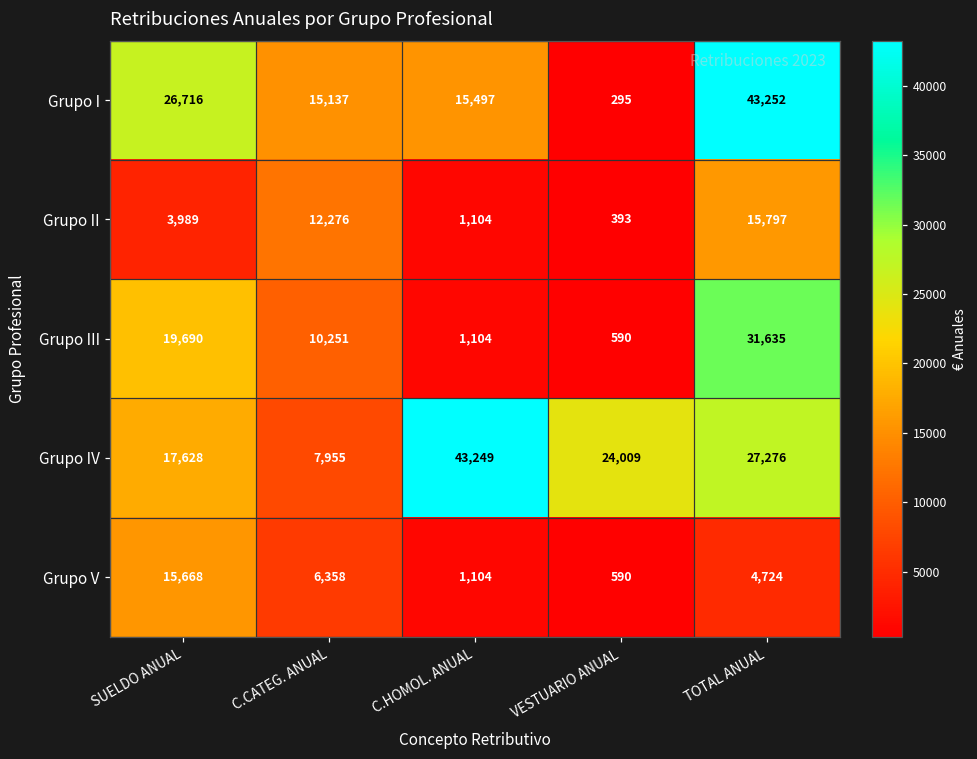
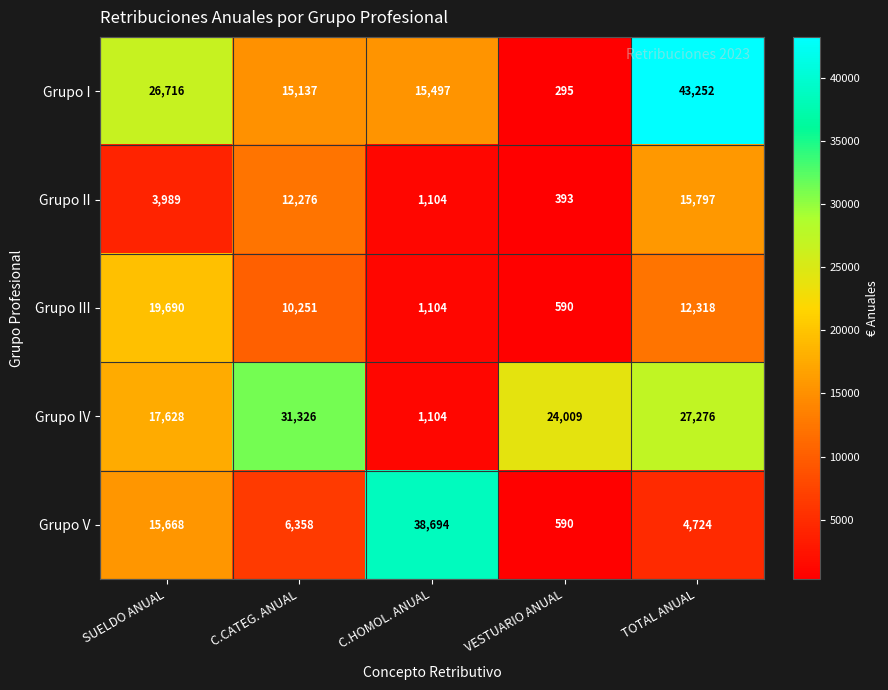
  {
    "Grupo I": {
      "SUELDO ANUAL": "26,716",
      "C.CATEG. ANUAL": "15,137",
      "C.HOMOL. ANUAL": "15,497",
      "VESTUARIO ANUAL": "295"
    },
    "Grupo II": {
      "SUELDO ANUAL": "3,989",
      "C.CATEG. ANUAL": "12,276",
      "C.HOMOL. ANUAL": "1,104",
      "VESTUARIO ANUAL": "393",
      "TOTAL ANUAL": "15,797"
    },
    "Grupo III": {
      "SUELDO ANUAL": "19,690",
      "C.CATEG. ANUAL": "10,251",
      "C.HOMOL. ANUAL": "1,104",
      "VESTUARIO ANUAL": "590",
-     "TOTAL ANUAL": "31,635"
+     "TOTAL ANUAL": "12,318"
    },
    "Grupo IV": {
      "SUELDO ANUAL": "17,628",
-     "C.CATEG. ANUAL": "7,955",
-     "C.HOMOL. ANUAL": "43,249",
+     "C.CATEG. ANUAL": "31,326",
+     "C.HOMOL. ANUAL": "1,104",
      "VESTUARIO ANUAL": "24,009",
      "TOTAL ANUAL": "27,276"
    },
    "Grupo V": {
      "SUELDO ANUAL": "15,668",
      "C.CATEG. ANUAL": "6,358",
-     "C.HOMOL. ANUAL": "1,104",
+     "C.HOMOL. ANUAL": "38,694",
      "VESTUARIO ANUAL": "590",
      "TOTAL ANUAL": "4,724"
    }
  }
